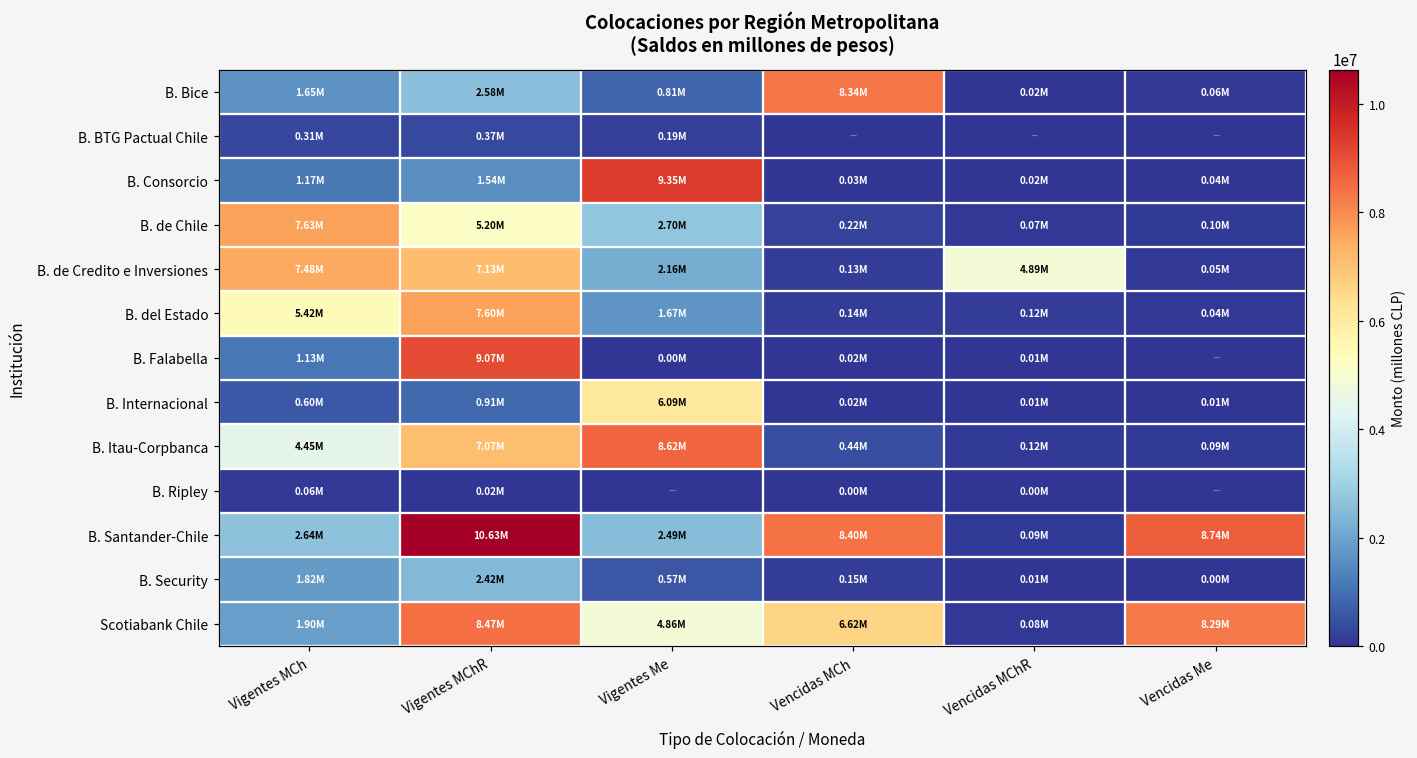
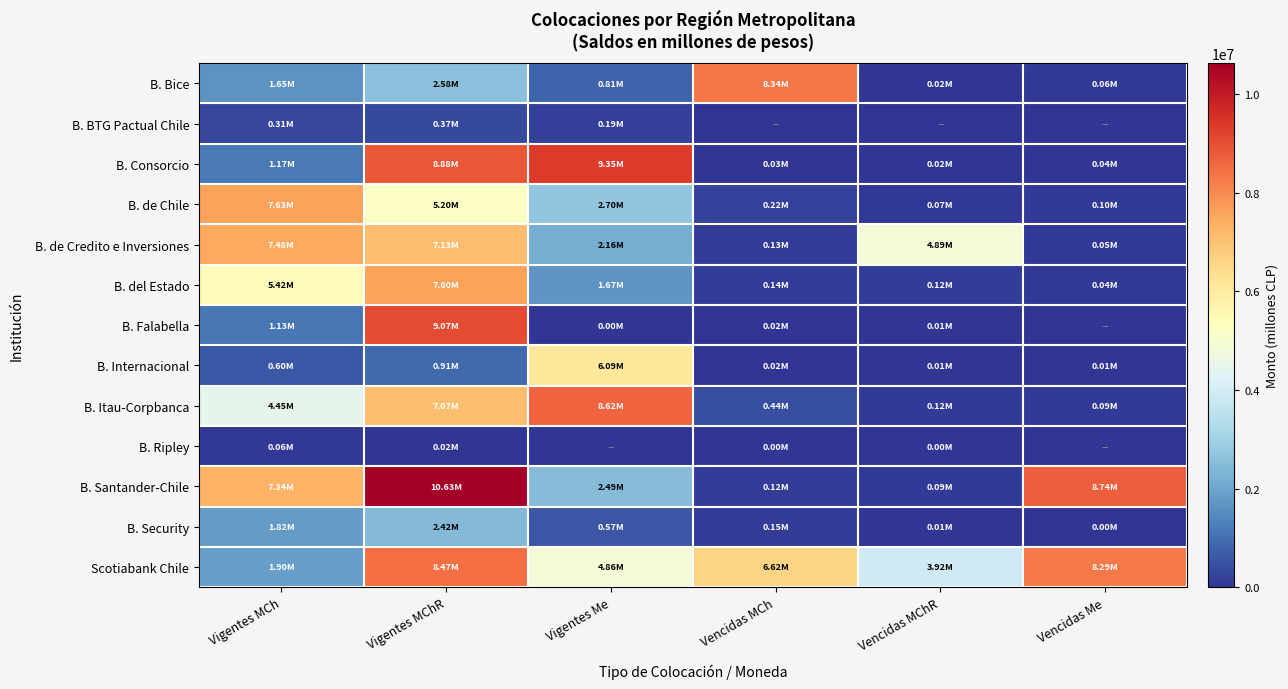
  {
    "B. Bice": {
      "Vigentes MCh": "1.65M",
      "Vigentes MChR": "2.58M",
      "Vigentes Me": "0.81M",
      "Vencidas MCh": "8.34M",
      "Vencidas MChR": "0.02M",
      "Vencidas Me": "0.06M"
    },
    "B. BTG Pactual Chile": {
      "Vigentes MCh": "0.31M",
      "Vigentes MChR": "0.37M",
      "Vigentes Me": "0.19M"
    },
    "B. Consorcio": {
      "Vigentes MCh": "1.17M",
-     "Vigentes MChR": "1.54M",
+     "Vigentes MChR": "8.88M",
      "Vigentes Me": "9.35M",
      "Vencidas MCh": "0.03M",
      "Vencidas MChR": "0.02M",
      "Vencidas Me": "0.04M"
    },
    "B. de Chile": {
      "Vigentes MCh": "7.63M",
      "Vigentes MChR": "5.20M",
      "Vigentes Me": "2.70M",
      "Vencidas MCh": "0.22M",
      "Vencidas MChR": "0.07M",
      "Vencidas Me": "0.10M"
    },
    "B. de Credito e Inversiones": {
      "Vigentes MCh": "7.48M",
      "Vigentes MChR": "7.13M",
      "Vigentes Me": "2.16M",
      "Vencidas MCh": "0.13M",
      "Vencidas MChR": "4.89M",
      "Vencidas Me": "0.05M"
    },
    "B. del Estado": {
      "Vigentes MCh": "5.42M",
      "Vigentes MChR": "7.60M",
      "Vigentes Me": "1.67M",
      "Vencidas MCh": "0.14M",
      "Vencidas MChR": "0.12M",
      "Vencidas Me": "0.04M"
    },
    "B. Falabella": {
      "Vigentes MCh": "1.13M",
      "Vigentes MChR": "9.07M",
      "Vigentes Me": "0.00M",
      "Vencidas MCh": "0.02M",
      "Vencidas MChR": "0.01M"
    },
    "B. Internacional": {
      "Vigentes MCh": "0.60M",
      "Vigentes MChR": "0.91M",
      "Vigentes Me": "6.09M",
      "Vencidas MCh": "0.02M",
      "Vencidas MChR": "0.01M",
      "Vencidas Me": "0.01M"
    },
    "B. Itau-Corpbanca": {
      "Vigentes MCh": "4.45M",
      "Vigentes MChR": "7.07M",
      "Vigentes Me": "8.62M",
      "Vencidas MCh": "0.44M",
      "Vencidas MChR": "0.12M",
      "Vencidas Me": "0.09M"
    },
    "B. Ripley": {
      "Vigentes MCh": "0.06M",
      "Vigentes MChR": "0.02M",
      "Vencidas MCh": "0.00M",
      "Vencidas MChR": "0.00M"
    },
    "B. Santander-Chile": {
-     "Vigentes MCh": "2.64M",
+     "Vigentes MCh": "7.34M",
      "Vigentes MChR": "10.63M",
      "Vigentes Me": "2.49M",
-     "Vencidas MCh": "8.40M",
+     "Vencidas MCh": "0.12M",
      "Vencidas MChR": "0.09M",
      "Vencidas Me": "8.74M"
    },
    "B. Security": {
      "Vigentes MCh": "1.82M",
      "Vigentes MChR": "2.42M",
      "Vigentes Me": "0.57M",
      "Vencidas MCh": "0.15M",
      "Vencidas MChR": "0.01M",
      "Vencidas Me": "0.00M"
    },
    "Scotiabank Chile": {
      "Vigentes MCh": "1.90M",
      "Vigentes MChR": "8.47M",
      "Vigentes Me": "4.86M",
      "Vencidas MCh": "6.62M",
-     "Vencidas MChR": "0.08M",
+     "Vencidas MChR": "3.92M",
      "Vencidas Me": "8.29M"
    }
  }
